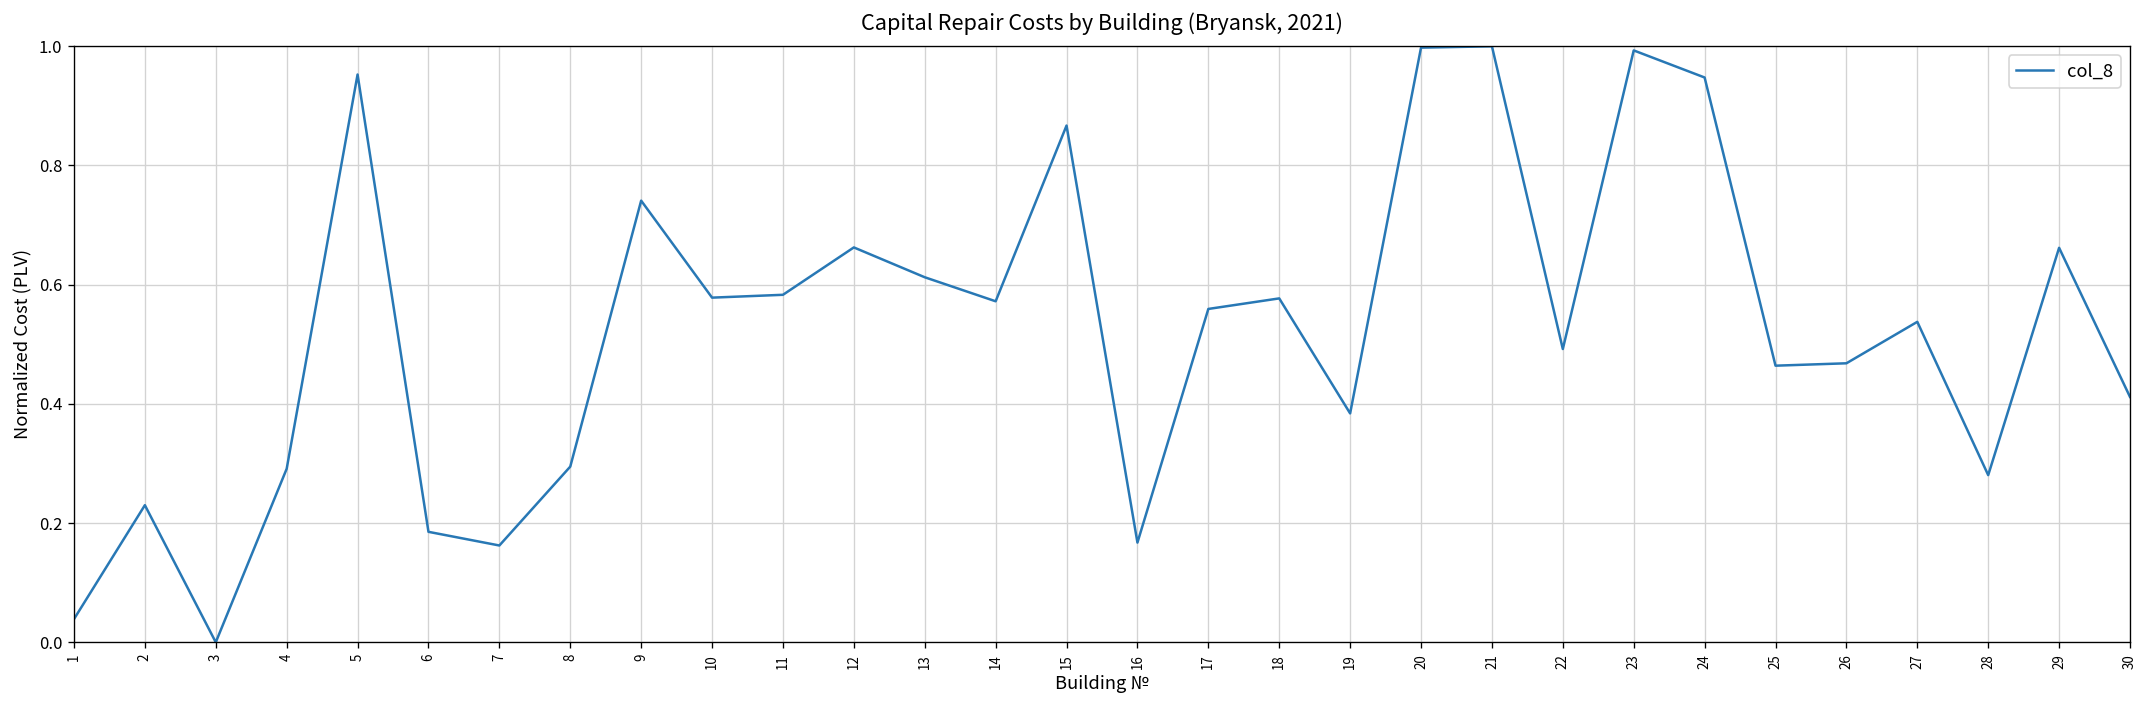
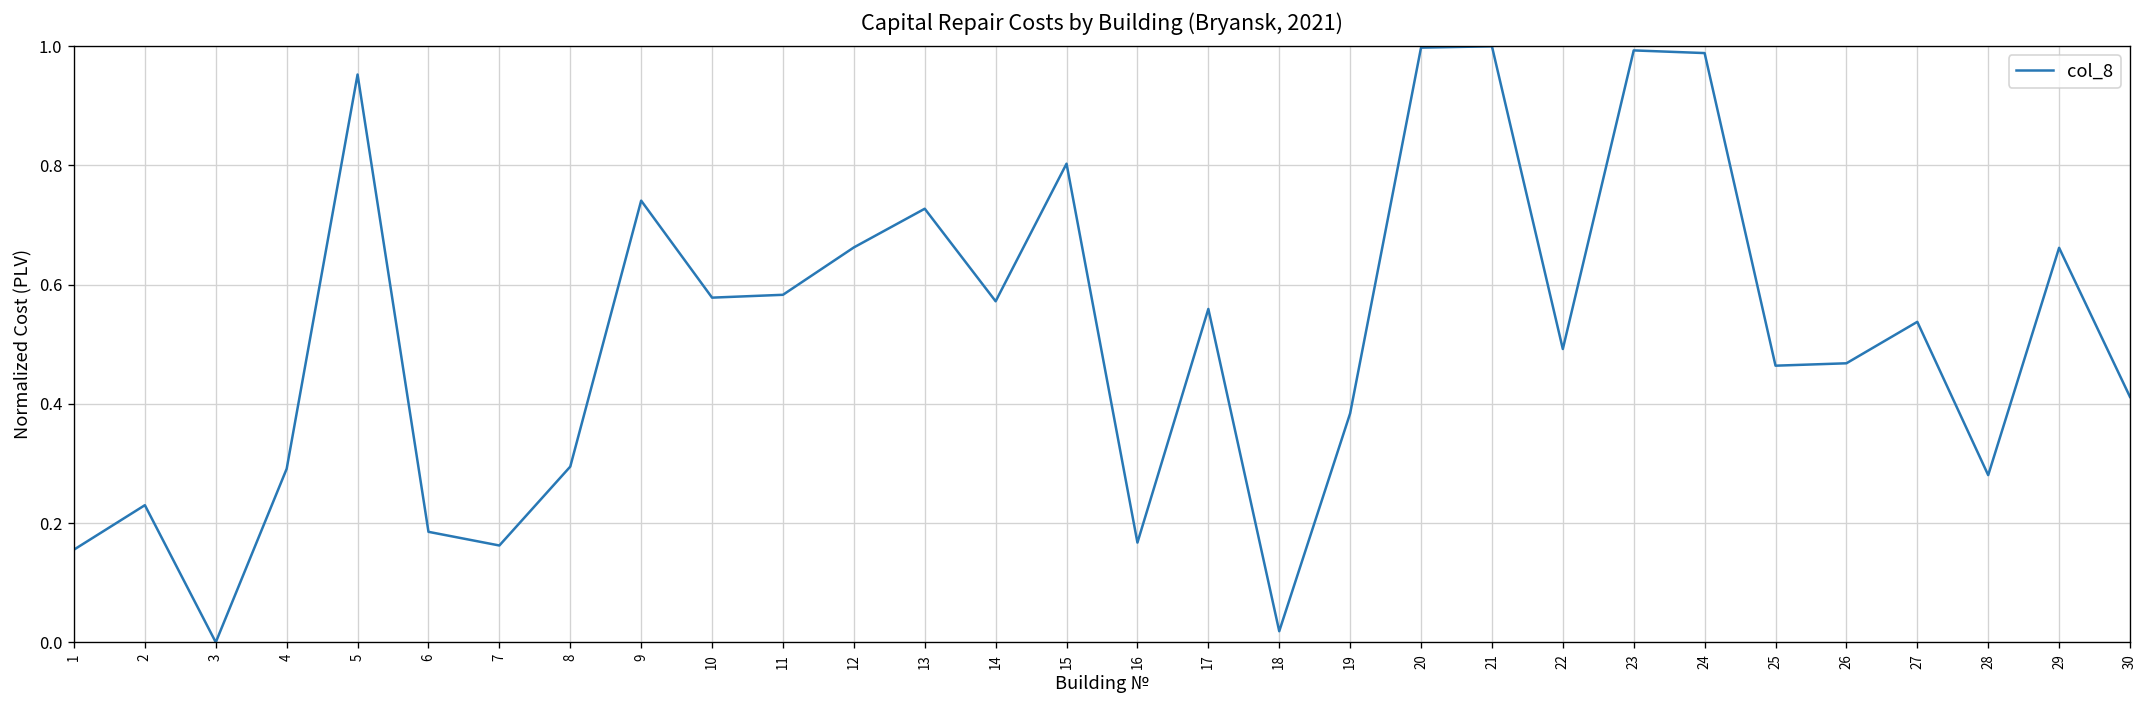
  {
-   "1": 0.04,
+   "1": 0.16,
    "2": 0.23,
    "3": 0.00,
    "4": 0.29,
    "5": 0.95,
    "6": 0.19,
    "7": 0.16,
    "8": 0.29,
    "9": 0.74,
    "10": 0.58,
    "11": 0.58,
    "12": 0.66,
-   "13": 0.61,
+   "13": 0.73,
    "14": 0.57,
-   "15": 0.87,
+   "15": 0.80,
    "16": 0.17,
    "17": 0.56,
-   "18": 0.58,
+   "18": 0.02,
    "19": 0.38,
    "20": 1.00,
    "21": 1.00,
    "22": 0.49,
    "23": 0.99,
-   "24": 0.95,
+   "24": 0.99,
    "25": 0.46,
    "26": 0.47,
    "27": 0.54,
    "28": 0.28,
    "29": 0.66,
    "30": 0.41
  }
